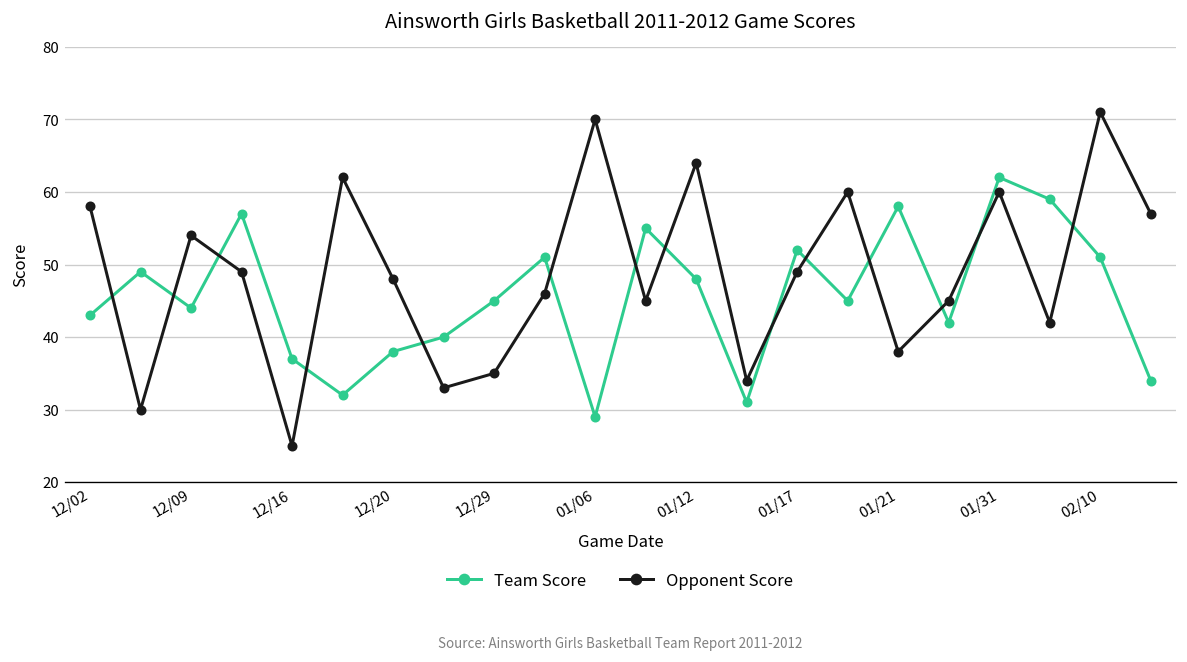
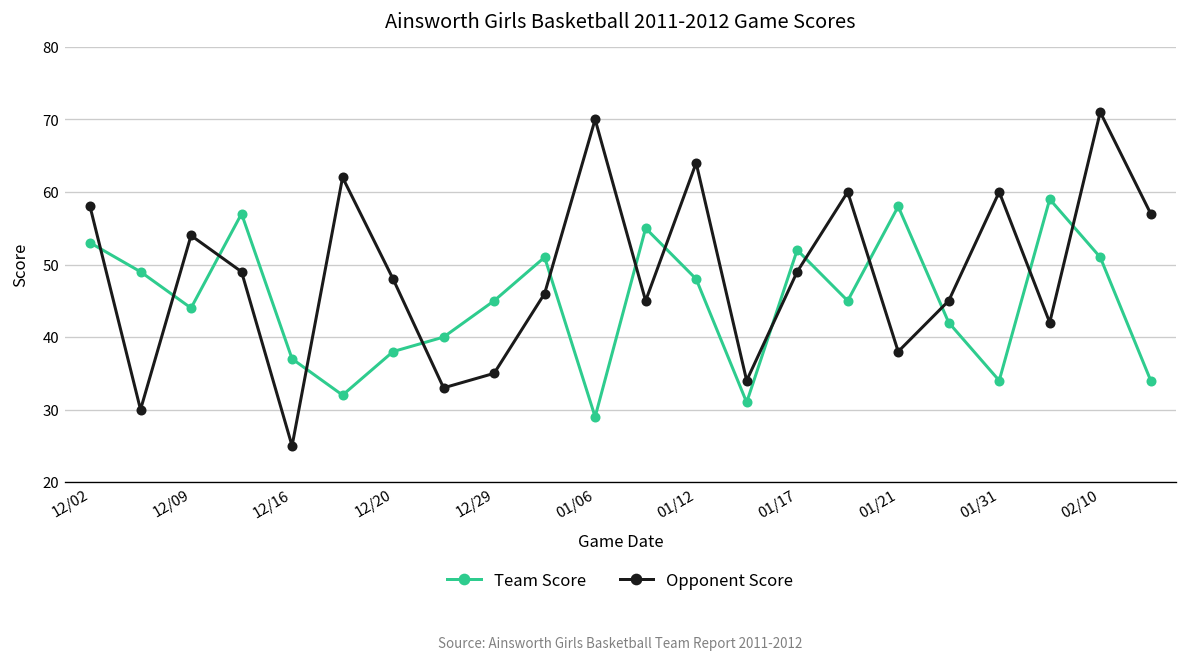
  {
    "Team Score": {
-     "12/02": 43,
+     "12/02": 53,
      "12/09": 44,
      "12/16": 37,
      "12/20": 38,
      "12/29": 45,
      "01/06": 29,
      "01/12": 48,
      "01/17": 52,
      "01/21": 58,
-     "01/31": 62,
+     "01/31": 34,
      "02/10": 51
    },
    "Opponent Score": {
      "12/02": 58,
      "12/09": 54,
      "12/16": 25,
      "12/20": 48,
      "12/29": 35,
      "01/06": 70,
      "01/12": 64,
      "01/17": 49,
      "01/21": 38,
      "01/31": 60,
      "02/10": 71
    }
  }
